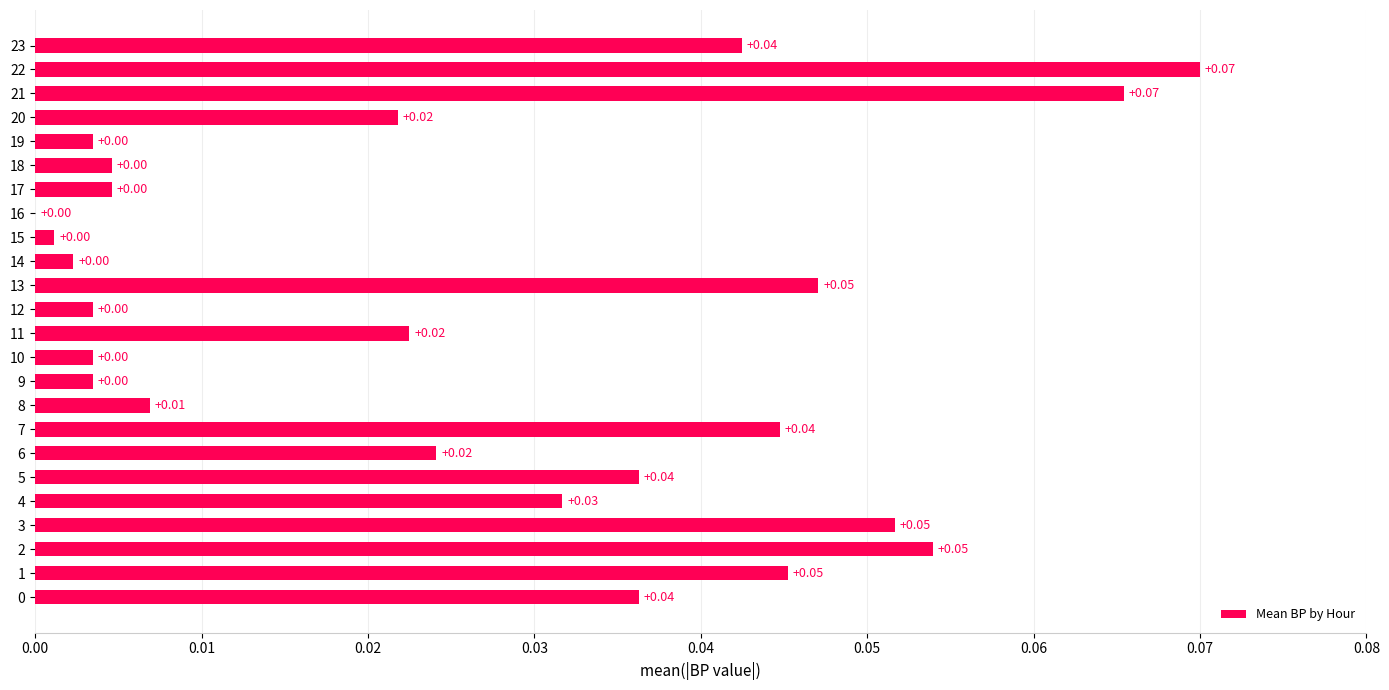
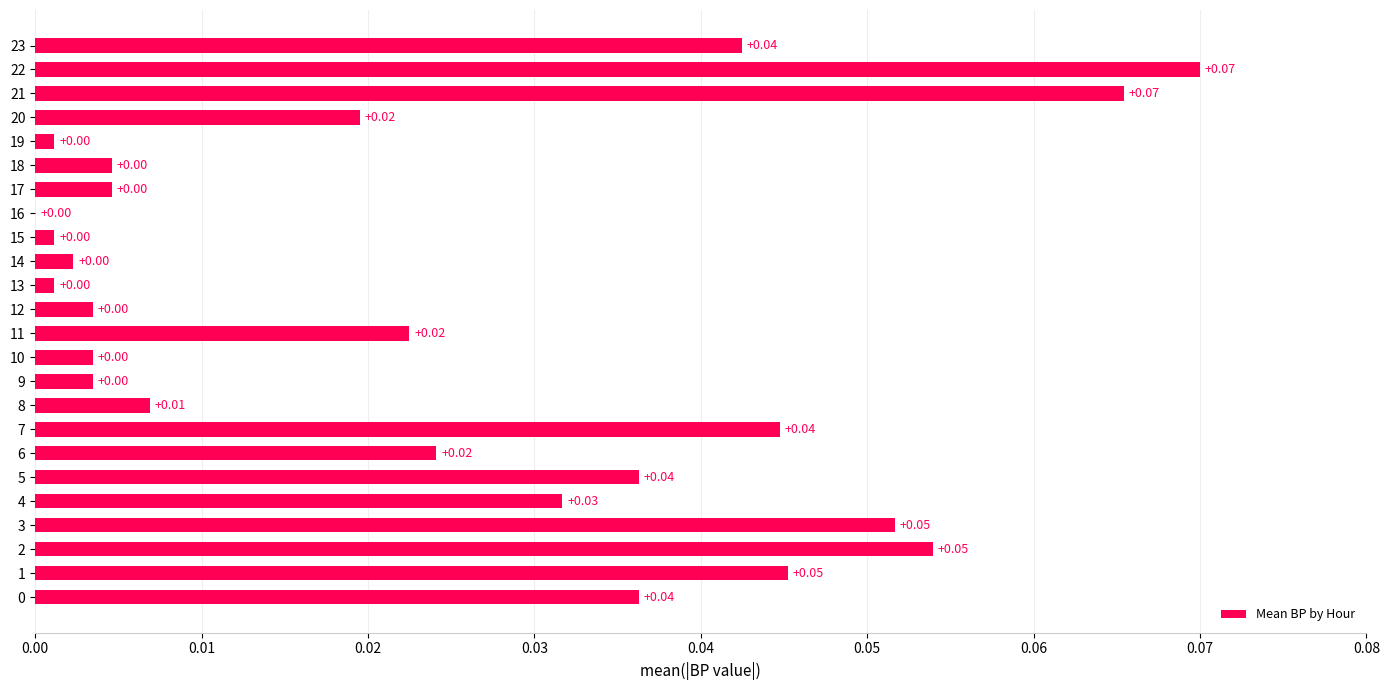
  {
    "23": "+0.04",
    "22": "+0.07",
    "21": "+0.07",
-   "20": "0.0218",
-   "19": "0.0034",
+   "20": "0.0195",
+   "19": "0.0011",
    "18": "+0.00",
    "17": "+0.00",
    "16": "+0.00",
    "15": "+0.00",
    "14": "+0.00",
-   "13": "+0.05",
+   "13": "+0.00",
    "12": "+0.00",
    "11": "+0.02",
    "10": "+0.00",
    "9": "+0.00",
    "8": "+0.01",
    "7": "+0.04",
    "6": "+0.02",
    "5": "+0.04",
    "4": "+0.03",
    "3": "+0.05",
    "2": "+0.05",
    "1": "+0.05",
    "0": "+0.04"
  }
